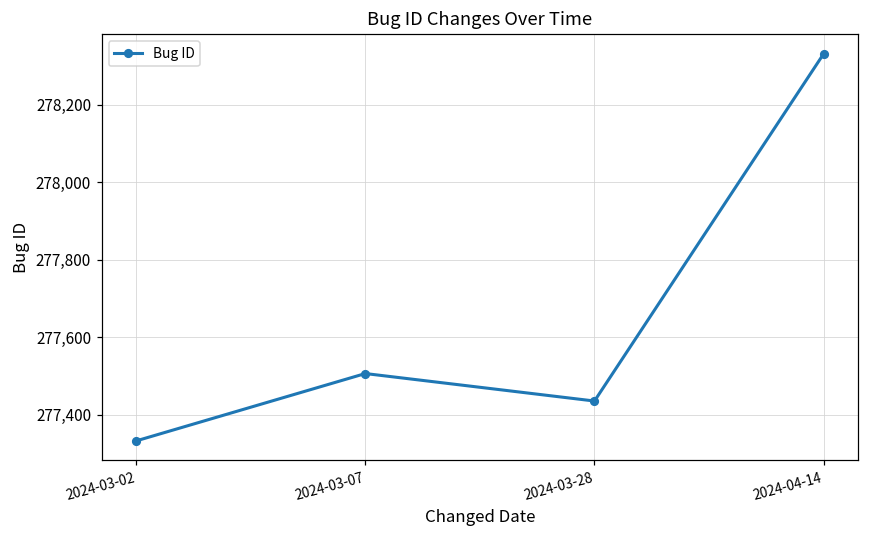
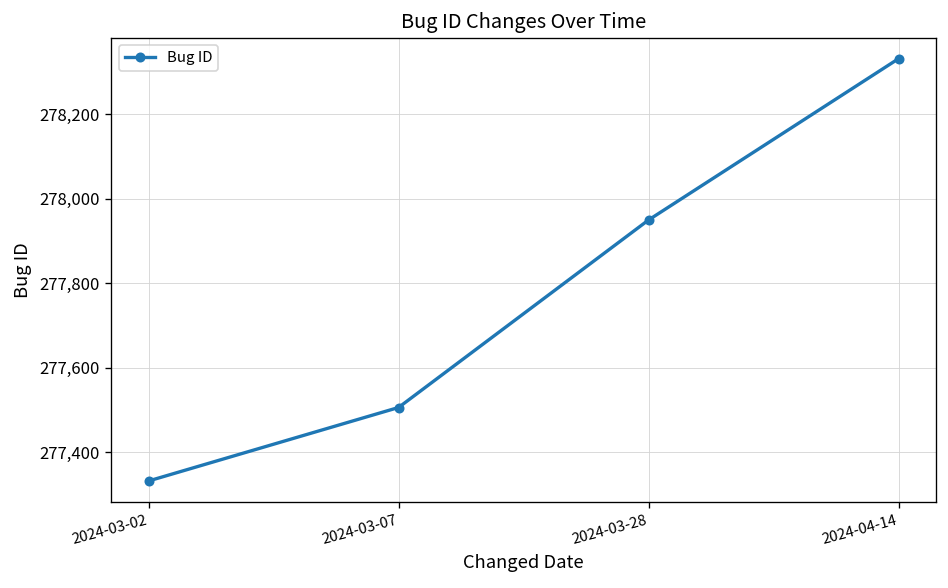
  {
    "2024-03-02": "277,330",
    "2024-03-07": "277,510",
-   "2024-03-28": "277,440",
+   "2024-03-28": "277,950",
    "2024-04-14": "278,330"
  }
